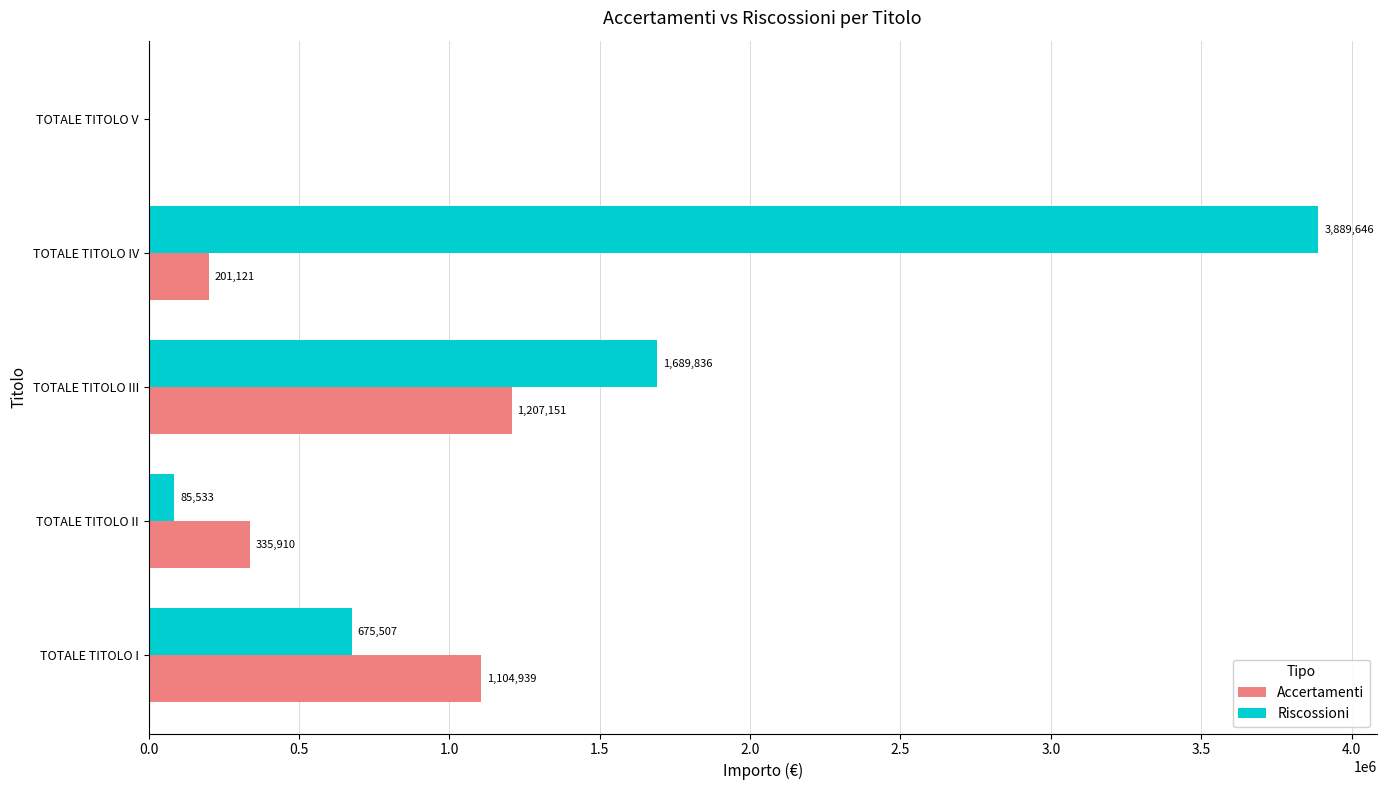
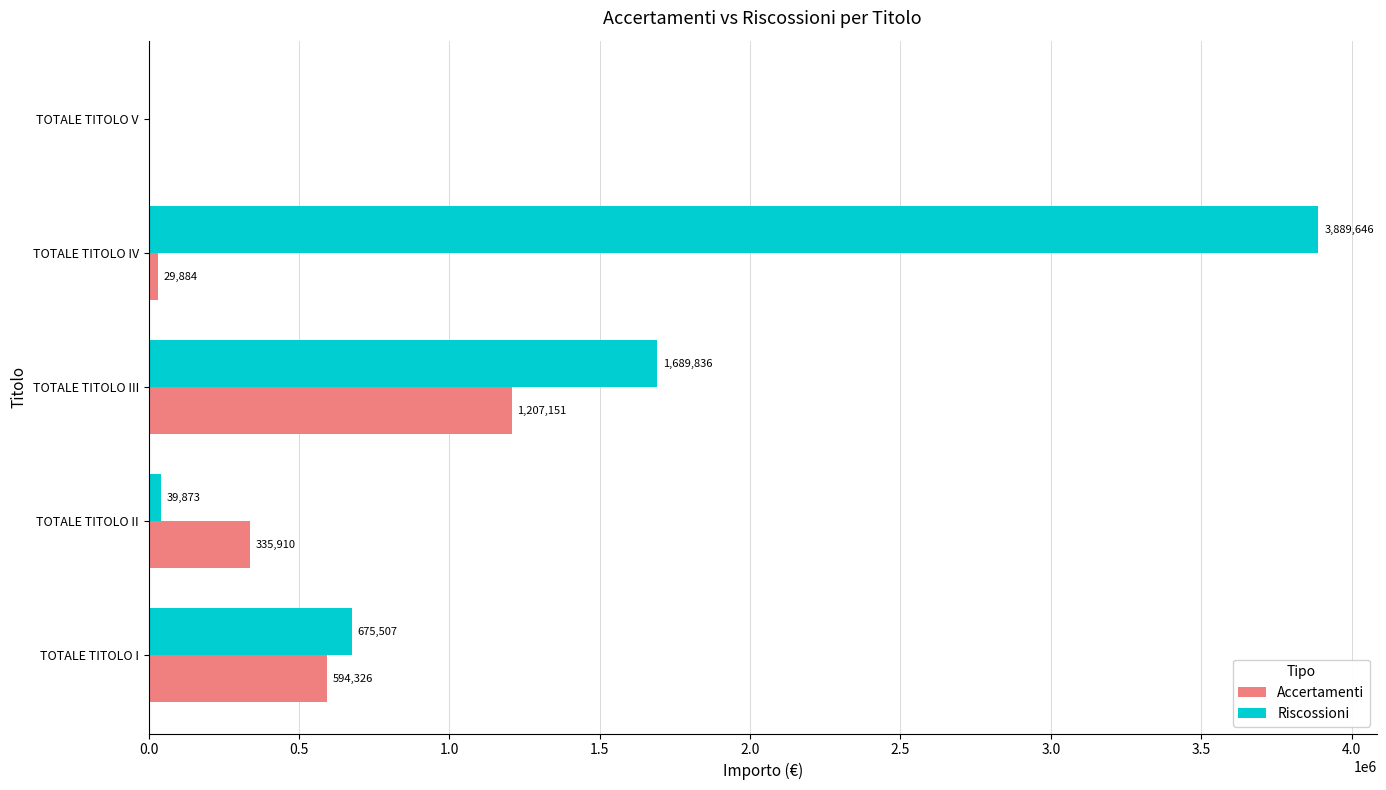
  {
    "Accertamenti": {
-     "TOTALE TITOLO IV": "201,121",
+     "TOTALE TITOLO IV": "29,884",
      "TOTALE TITOLO III": "1,207,151",
      "TOTALE TITOLO II": "335,910",
-     "TOTALE TITOLO I": "1,104,939"
+     "TOTALE TITOLO I": "594,326"
    },
    "Riscossioni": {
      "TOTALE TITOLO IV": "3,889,646",
      "TOTALE TITOLO III": "1,689,836",
-     "TOTALE TITOLO II": "85,533",
+     "TOTALE TITOLO II": "39,873",
      "TOTALE TITOLO I": "675,507"
    }
  }
